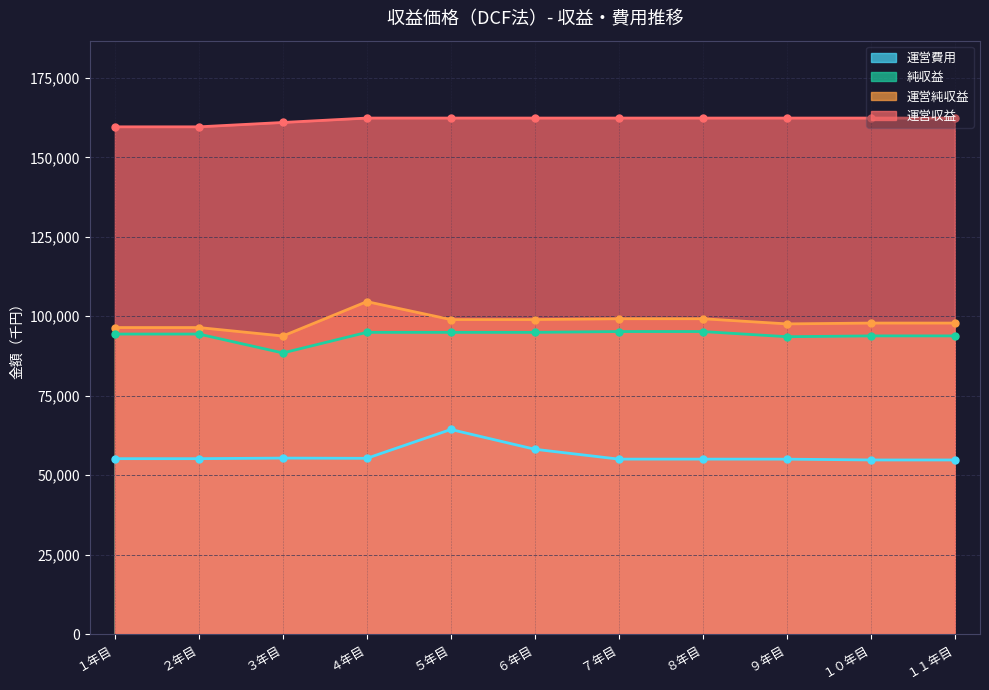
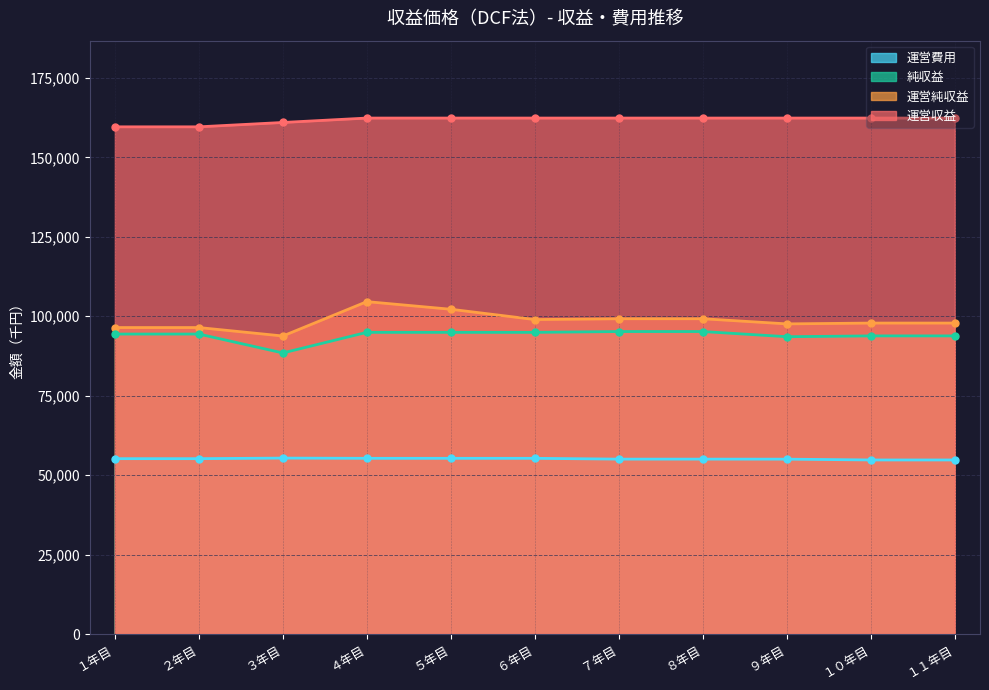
  {
    "運営費用": {
      "１年目": "55,000",
      "２年目": "55,000",
      "３年目": "55,000",
      "４年目": "55,000",
-     "５年目": "64,000",
-     "６年目": "58,000",
+     "５年目": "55,000",
+     "６年目": "55,000",
      "７年目": "55,000",
      "８年目": "55,000",
      "９年目": "55,000",
      "１０年目": "55,000",
      "１１年目": "55,000"
    },
    "純収益": {
      "１年目": "94,000",
      "２年目": "94,000",
      "３年目": "88,000",
      "４年目": "95,000",
      "５年目": "95,000",
      "６年目": "95,000",
      "７年目": "95,000",
      "８年目": "95,000",
      "９年目": "94,000",
      "１０年目": "94,000",
      "１１年目": "94,000"
    },
    "運営純収益": {
      "１年目": "96,000",
      "２年目": "96,000",
      "３年目": "94,000",
      "４年目": "105,000",
-     "５年目": "99,000",
+     "５年目": "102,000",
      "６年目": "99,000",
      "７年目": "99,000",
      "８年目": "99,000",
      "９年目": "98,000",
      "１０年目": "98,000",
      "１１年目": "98,000"
    },
    "運営収益": {
      "１年目": "160,000",
      "２年目": "160,000",
      "３年目": "161,000",
      "４年目": "162,000",
      "５年目": "162,000",
      "６年目": "162,000",
      "７年目": "162,000",
      "８年目": "162,000",
      "９年目": "162,000"
    }
  }
